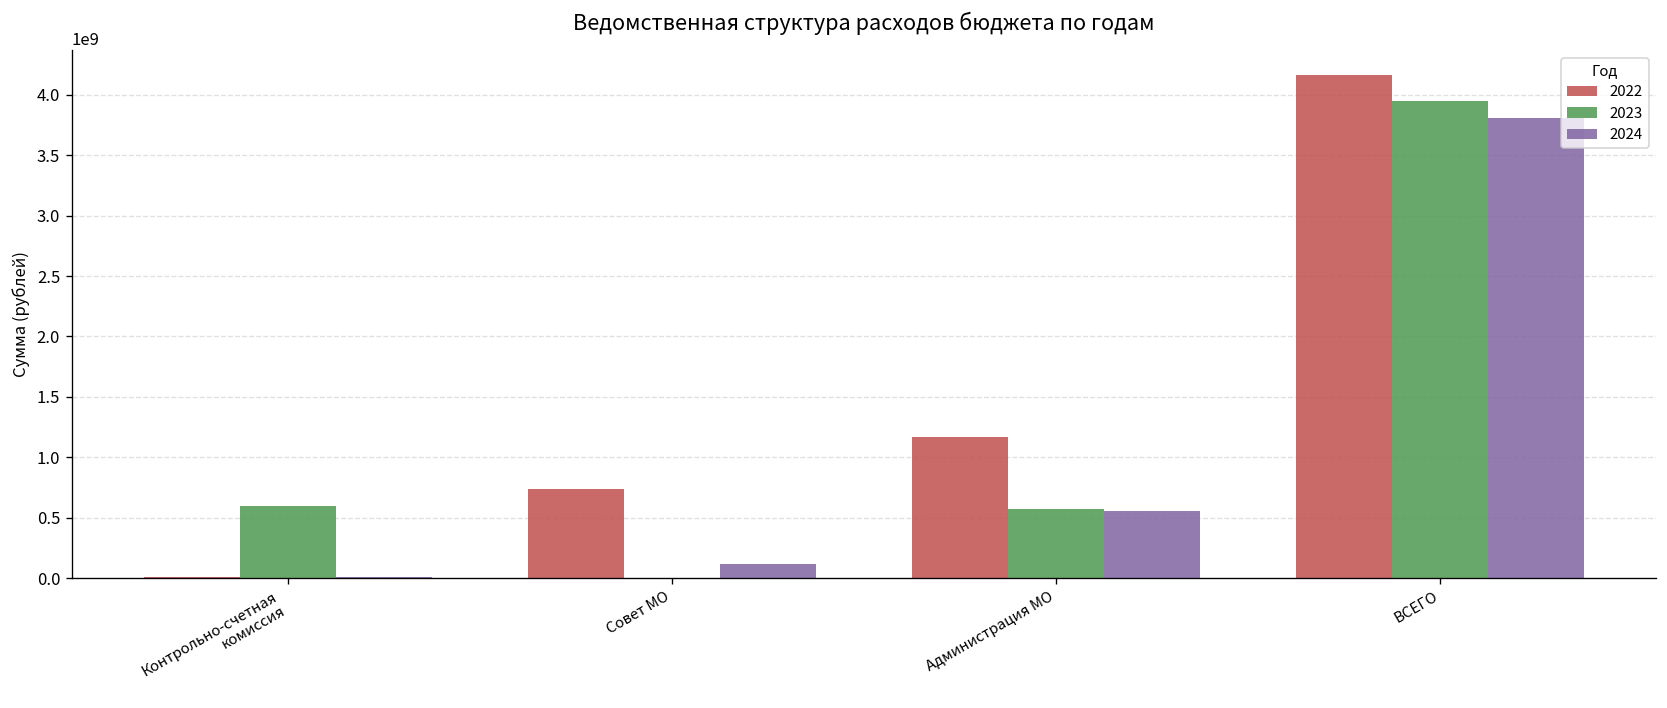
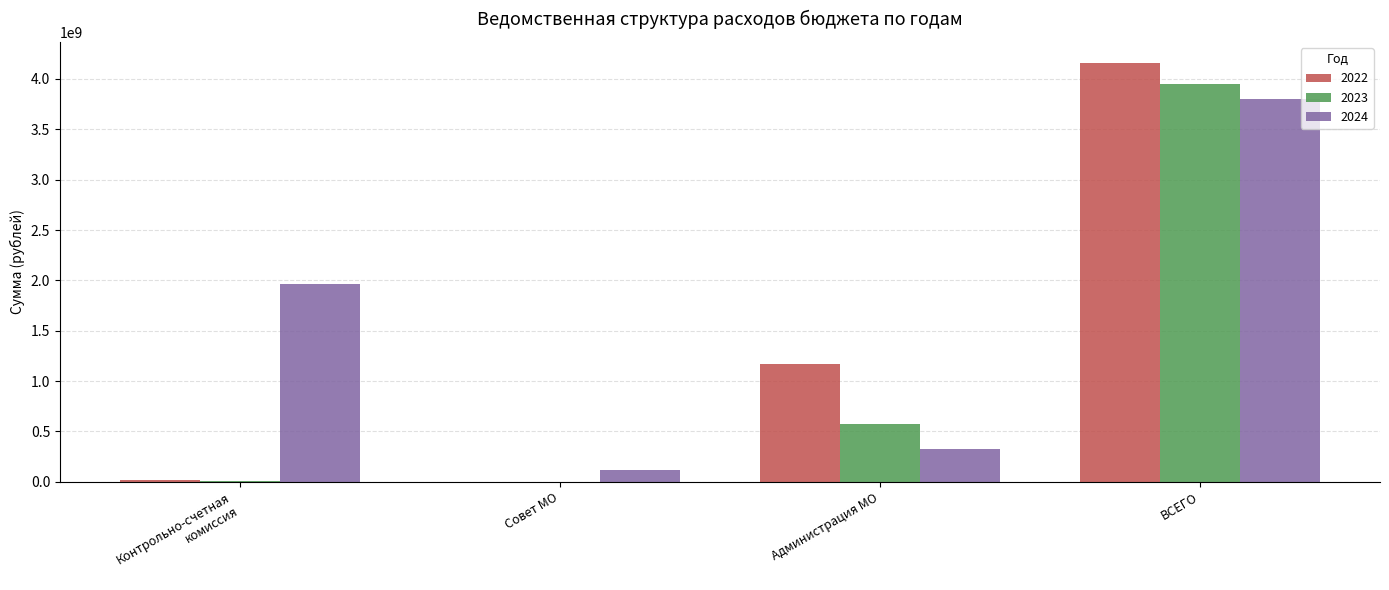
  {
    "2022": {
-     "Совет МО": 740000000,
+     "Совет МО": 0,
      "Администрация МО": 1170000000,
      "ВСЕГО": 4160000000
    },
    "2023": {
-     "Контрольно-счетная комиссия": 600000000,
+     "Контрольно-счетная комиссия": 10000000,
      "Администрация МО": 570000000,
      "ВСЕГО": 3950000000
    },
    "2024": {
-     "Контрольно-счетная комиссия": 10000000,
+     "Контрольно-счетная комиссия": 1970000000,
      "Совет МО": 110000000,
-     "Администрация МО": 550000000,
+     "Администрация МО": 320000000,
      "ВСЕГО": 3800000000
    }
  }
